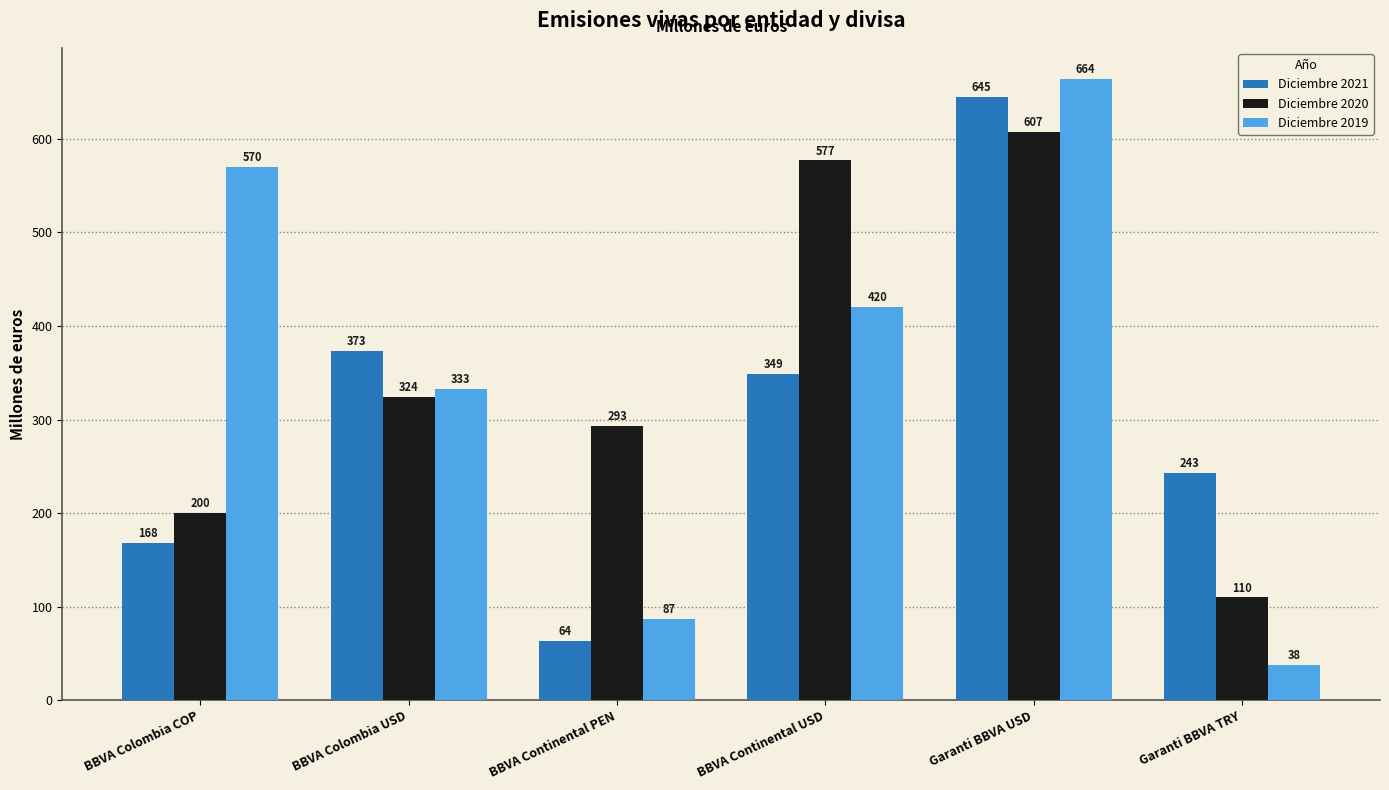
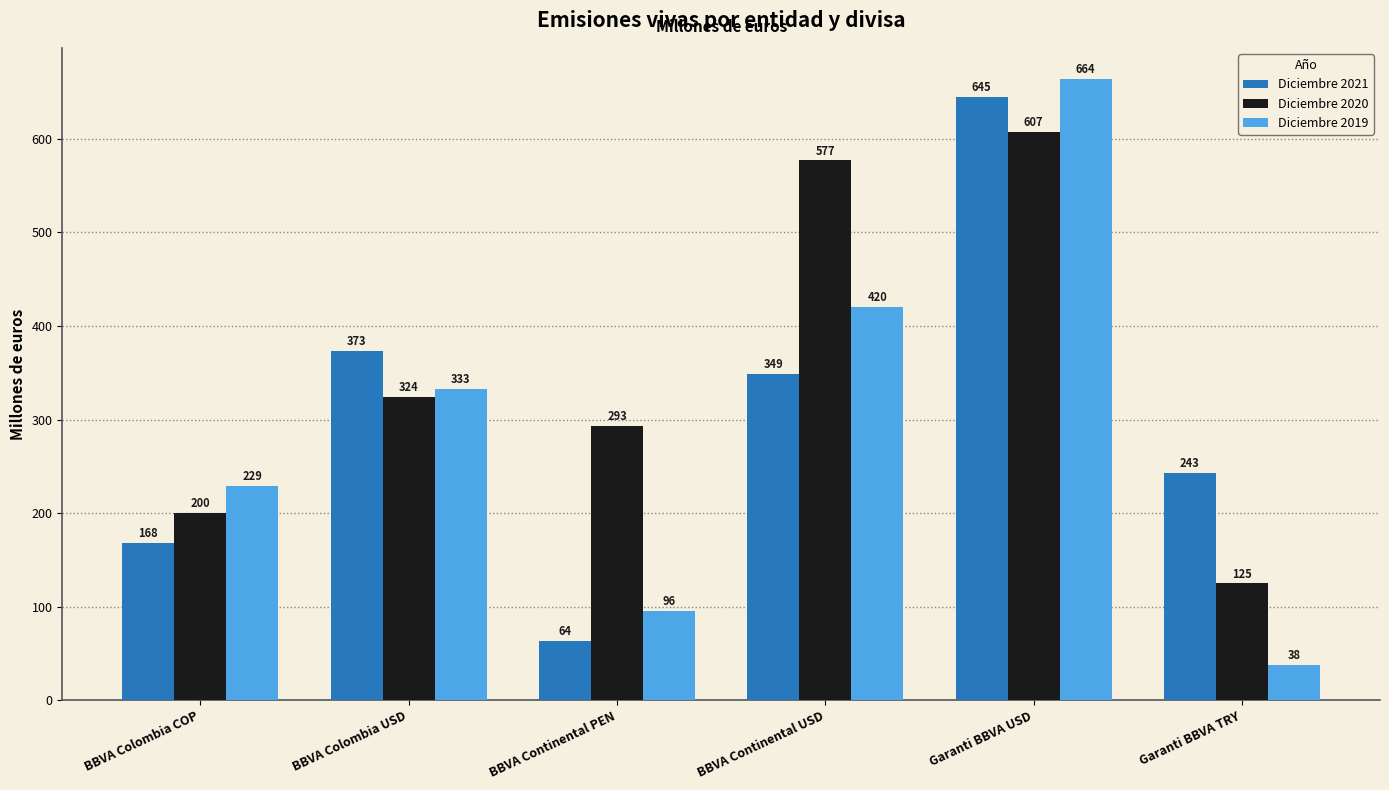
  {
    "Diciembre 2021": {
      "BBVA Colombia COP": 168,
      "BBVA Colombia USD": 373,
      "BBVA Continental PEN": 64,
      "BBVA Continental USD": 349,
      "Garanti BBVA USD": 645,
      "Garanti BBVA TRY": 243
    },
    "Diciembre 2020": {
      "BBVA Colombia COP": 200,
      "BBVA Colombia USD": 324,
      "BBVA Continental PEN": 293,
      "BBVA Continental USD": 577,
      "Garanti BBVA USD": 607,
-     "Garanti BBVA TRY": 110
+     "Garanti BBVA TRY": 125
    },
    "Diciembre 2019": {
-     "BBVA Colombia COP": 570,
+     "BBVA Colombia COP": 229,
      "BBVA Colombia USD": 333,
-     "BBVA Continental PEN": 87,
+     "BBVA Continental PEN": 96,
      "BBVA Continental USD": 420,
      "Garanti BBVA USD": 664,
      "Garanti BBVA TRY": 38
    }
  }
